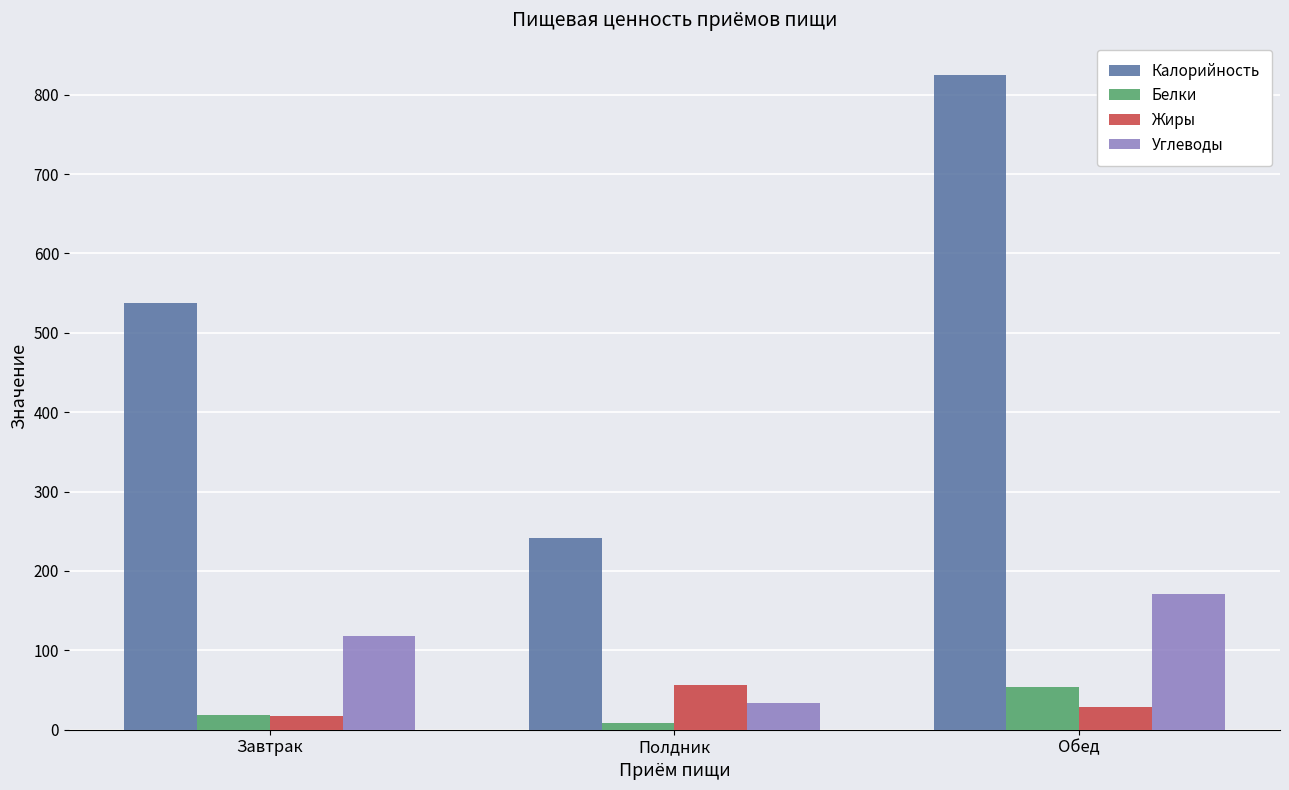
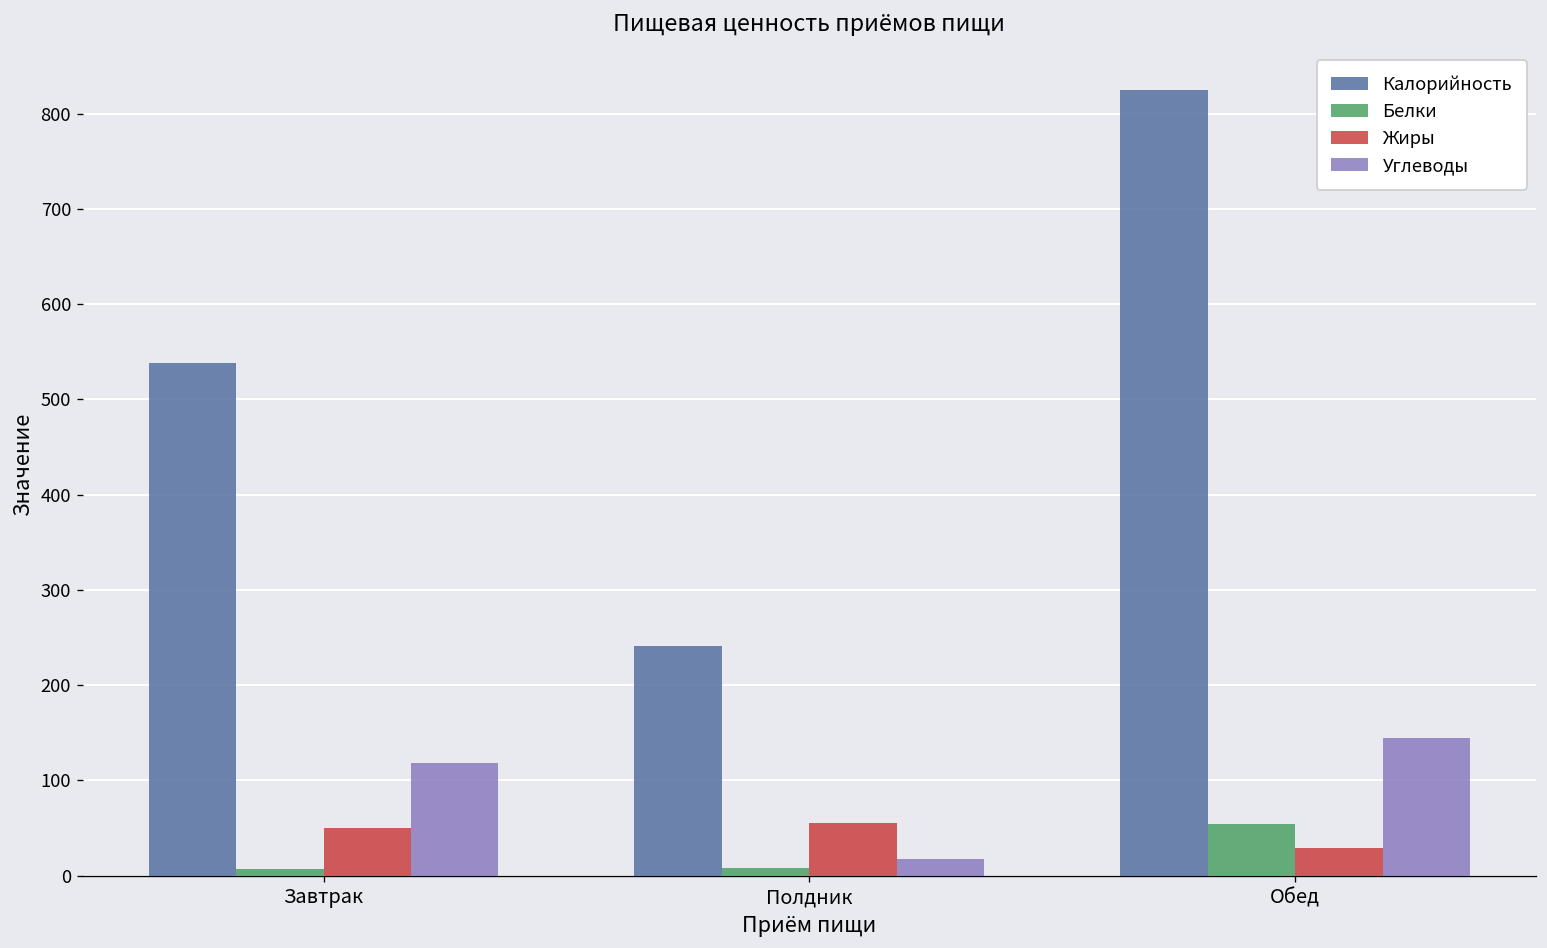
  {
    "Калорийность": {
      "Завтрак": 540,
      "Полдник": 240,
      "Обед": 820
    },
    "Белки": {
-     "Завтрак": 20,
+     "Завтрак": 10,
      "Полдник": 10,
      "Обед": 50
    },
    "Жиры": {
-     "Завтрак": 20,
+     "Завтрак": 50,
      "Полдник": 60,
      "Обед": 30
    },
    "Углеводы": {
      "Завтрак": 120,
-     "Полдник": 30,
-     "Обед": 170
+     "Полдник": 20,
+     "Обед": 140
    }
  }
